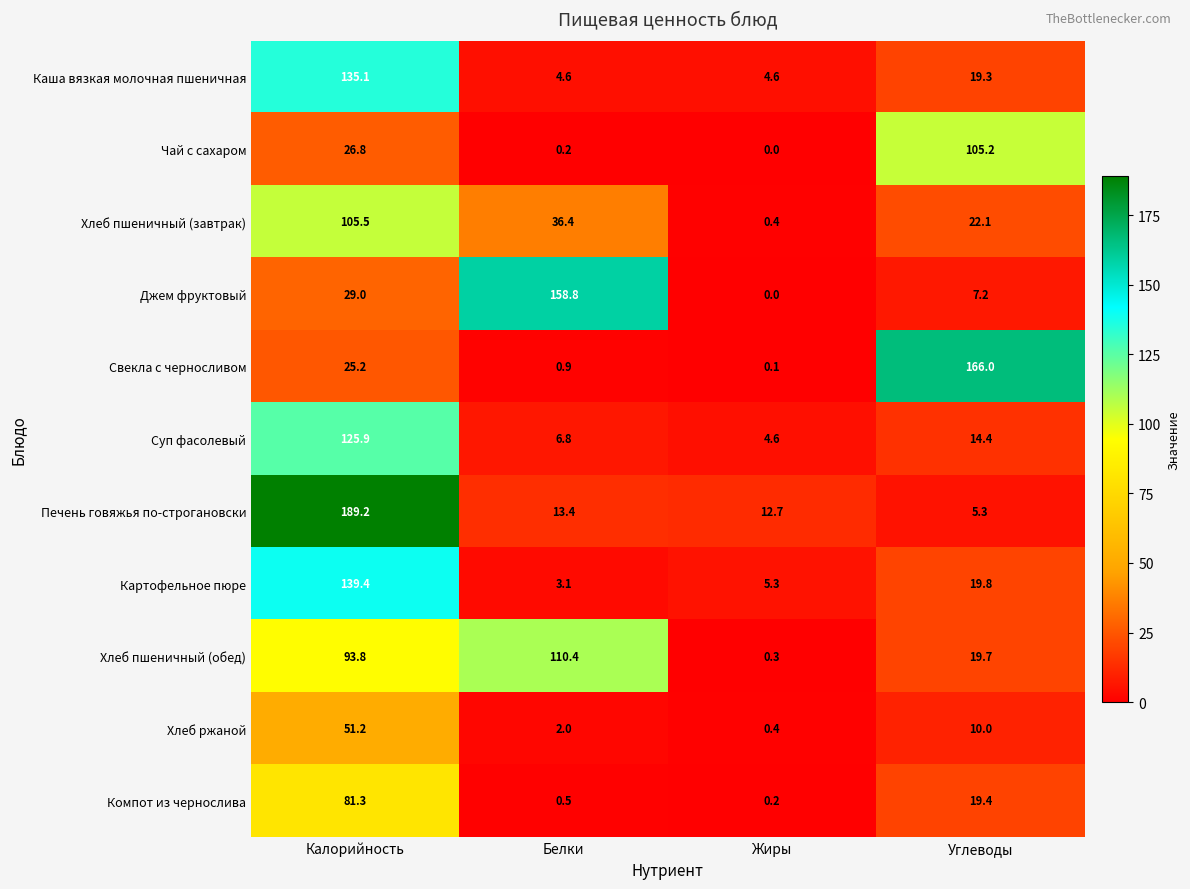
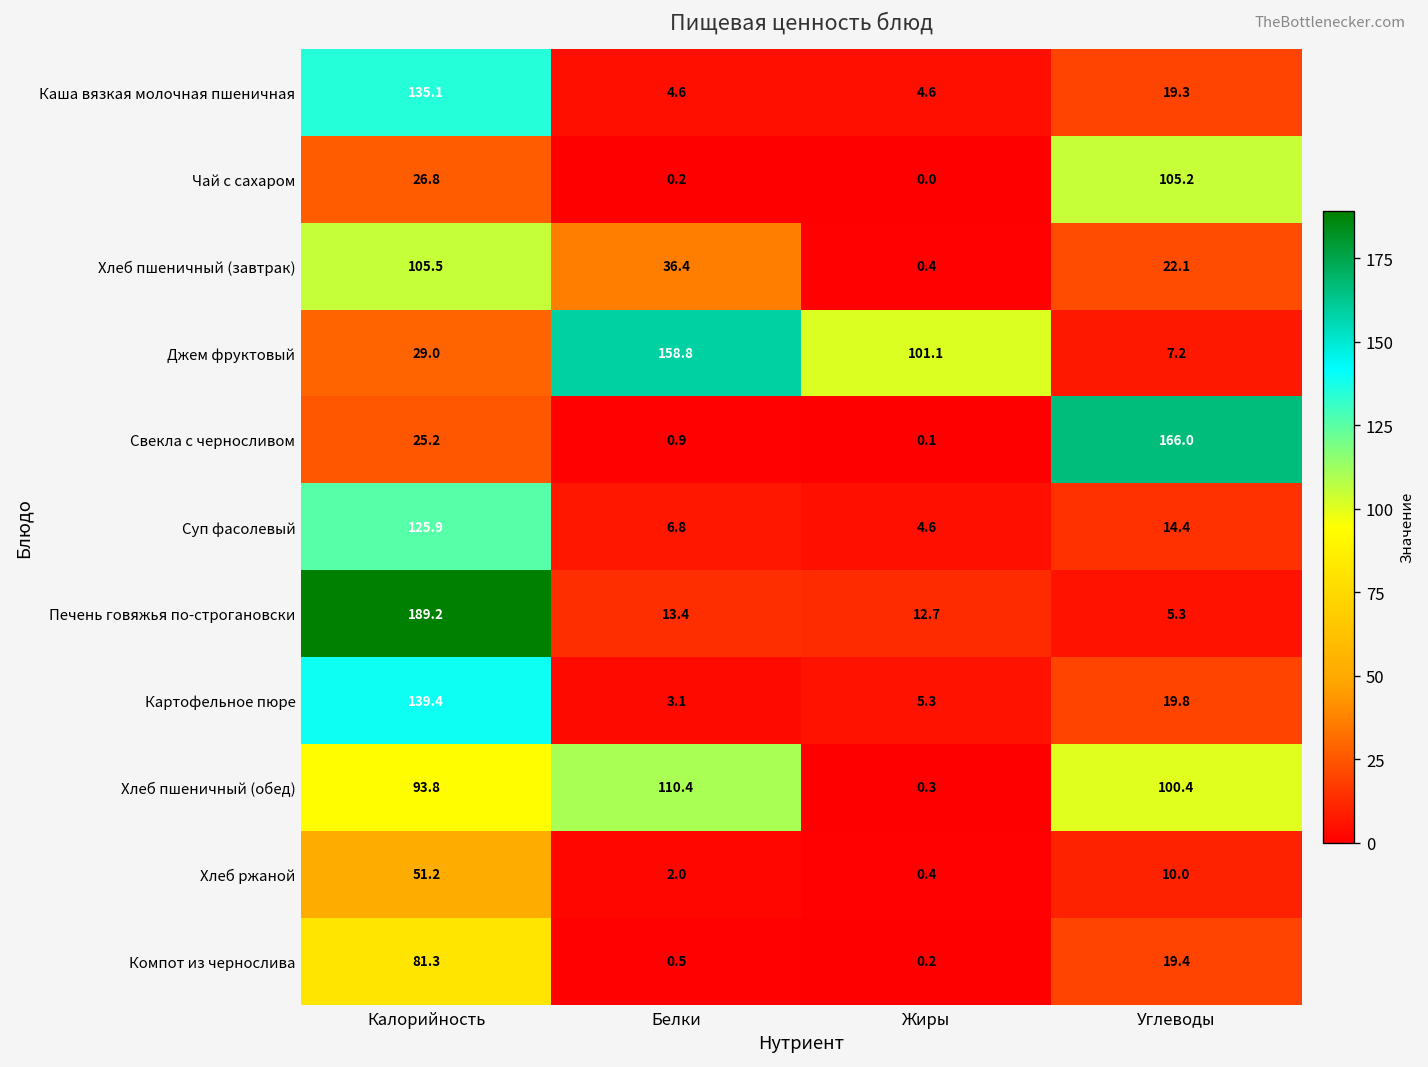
  {
    "Каша вязкая молочная пшеничная": {
      "Калорийность": 135.1,
      "Белки": 4.6,
      "Жиры": 4.6,
      "Углеводы": 19.3
    },
    "Чай с сахаром": {
      "Калорийность": 26.8,
      "Белки": 0.2,
      "Жиры": 0.0,
      "Углеводы": 105.2
    },
    "Хлеб пшеничный (завтрак)": {
      "Калорийность": 105.5,
      "Белки": 36.4,
      "Жиры": 0.4,
      "Углеводы": 22.1
    },
    "Джем фруктовый": {
      "Калорийность": 29.0,
      "Белки": 158.8,
-     "Жиры": 0.0,
+     "Жиры": 101.1,
      "Углеводы": 7.2
    },
    "Свекла с черносливом": {
      "Калорийность": 25.2,
      "Белки": 0.9,
      "Жиры": 0.1,
      "Углеводы": 166.0
    },
    "Суп фасолевый": {
      "Калорийность": 125.9,
      "Белки": 6.8,
      "Жиры": 4.6,
      "Углеводы": 14.4
    },
    "Печень говяжья по-строгановски": {
      "Калорийность": 189.2,
      "Белки": 13.4,
      "Жиры": 12.7,
      "Углеводы": 5.3
    },
    "Картофельное пюре": {
      "Калорийность": 139.4,
      "Белки": 3.1,
      "Жиры": 5.3,
      "Углеводы": 19.8
    },
    "Хлеб пшеничный (обед)": {
      "Калорийность": 93.8,
      "Белки": 110.4,
      "Жиры": 0.3,
-     "Углеводы": 19.7
+     "Углеводы": 100.4
    },
    "Хлеб ржаной": {
      "Калорийность": 51.2,
      "Белки": 2.0,
      "Жиры": 0.4,
      "Углеводы": 10.0
    },
    "Компот из чернослива": {
      "Калорийность": 81.3,
      "Белки": 0.5,
      "Жиры": 0.2,
      "Углеводы": 19.4
    }
  }
